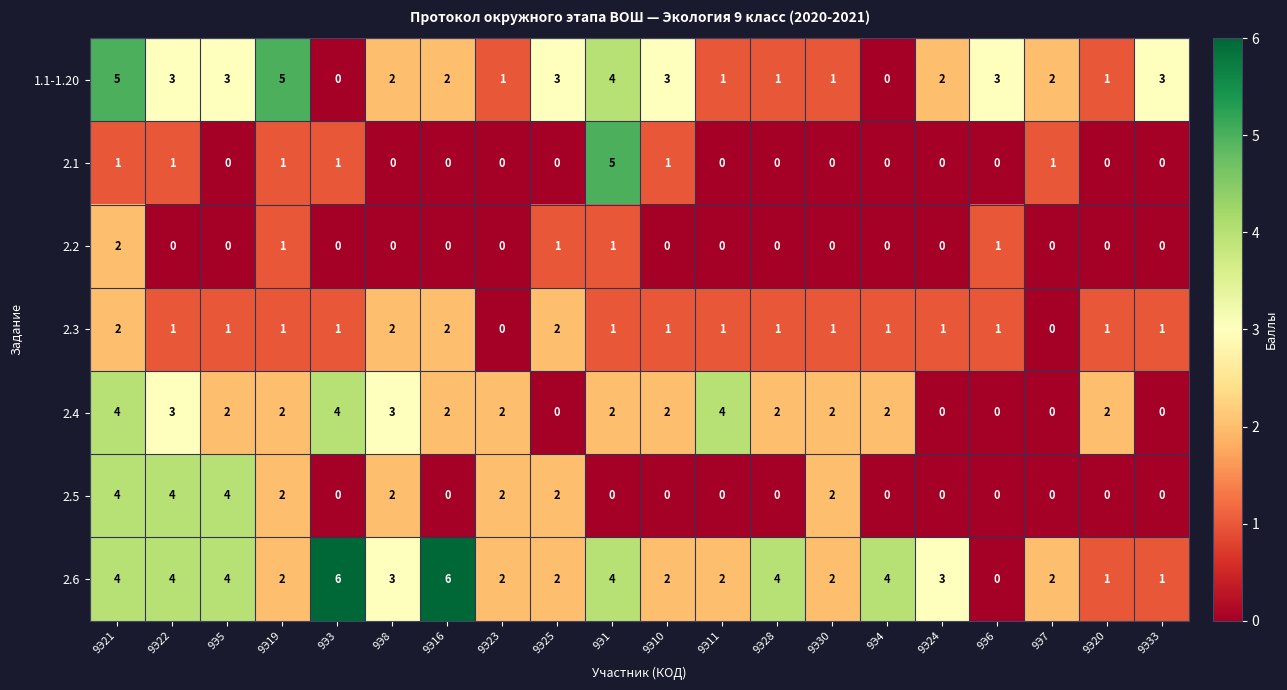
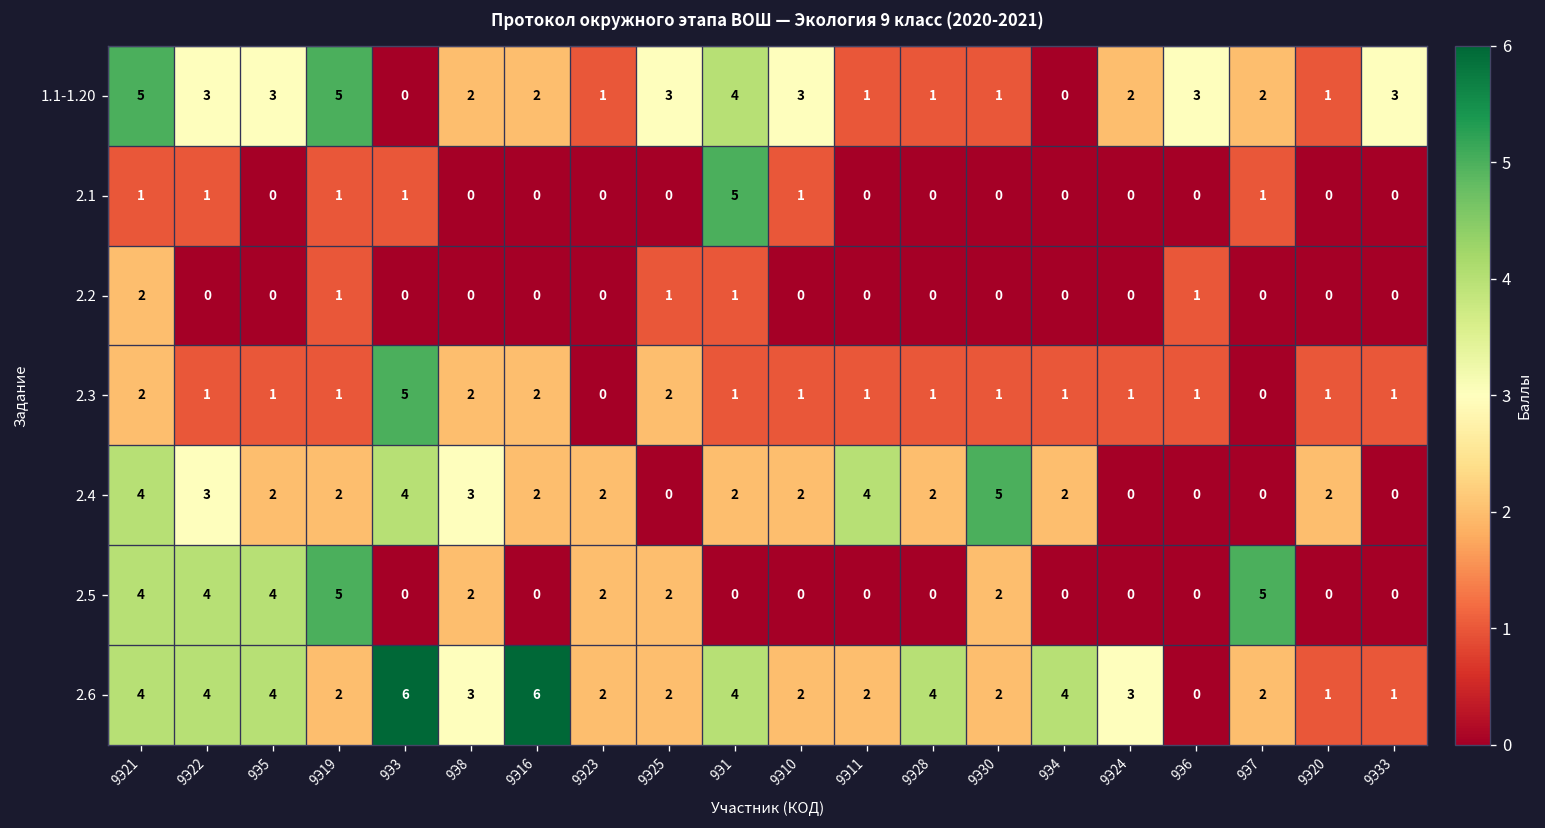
  {
    "1.1-1.20": {
      "9Э21": 5,
      "9Э22": 3,
      "9Э5": 3,
      "9Э19": 5,
      "9Э3": 0,
      "9Э8": 2,
      "9Э16": 2,
      "9Э23": 1,
      "9Э25": 3,
      "9Э1": 4,
      "9Э10": 3,
      "9Э11": 1,
      "9Э28": 1,
      "9Э30": 1,
      "9Э4": 0,
      "9Э24": 2,
      "9Э6": 3,
      "9Э7": 2,
      "9Э20": 1,
      "9Э33": 3
    },
    "2.1": {
      "9Э21": 1,
      "9Э22": 1,
      "9Э5": 0,
      "9Э19": 1,
      "9Э3": 1,
      "9Э8": 0,
      "9Э16": 0,
      "9Э23": 0,
      "9Э25": 0,
      "9Э1": 5,
      "9Э10": 1,
      "9Э11": 0,
      "9Э28": 0,
      "9Э30": 0,
      "9Э4": 0,
      "9Э24": 0,
      "9Э6": 0,
      "9Э7": 1,
      "9Э20": 0,
      "9Э33": 0
    },
    "2.2": {
      "9Э21": 2,
      "9Э22": 0,
      "9Э5": 0,
      "9Э19": 1,
      "9Э3": 0,
      "9Э8": 0,
      "9Э16": 0,
      "9Э23": 0,
      "9Э25": 1,
      "9Э1": 1,
      "9Э10": 0,
      "9Э11": 0,
      "9Э28": 0,
      "9Э30": 0,
      "9Э4": 0,
      "9Э24": 0,
      "9Э6": 1,
      "9Э7": 0,
      "9Э20": 0,
      "9Э33": 0
    },
    "2.3": {
      "9Э21": 2,
      "9Э22": 1,
      "9Э5": 1,
      "9Э19": 1,
-     "9Э3": 1,
+     "9Э3": 5,
      "9Э8": 2,
      "9Э16": 2,
      "9Э23": 0,
      "9Э25": 2,
      "9Э1": 1,
      "9Э10": 1,
      "9Э11": 1,
      "9Э28": 1,
      "9Э30": 1,
      "9Э4": 1,
      "9Э24": 1,
      "9Э6": 1,
      "9Э7": 0,
      "9Э20": 1,
      "9Э33": 1
    },
    "2.4": {
      "9Э21": 4,
      "9Э22": 3,
      "9Э5": 2,
      "9Э19": 2,
      "9Э3": 4,
      "9Э8": 3,
      "9Э16": 2,
      "9Э23": 2,
      "9Э25": 0,
      "9Э1": 2,
      "9Э10": 2,
      "9Э11": 4,
      "9Э28": 2,
-     "9Э30": 2,
+     "9Э30": 5,
      "9Э4": 2,
      "9Э24": 0,
      "9Э6": 0,
      "9Э7": 0,
      "9Э20": 2,
      "9Э33": 0
    },
    "2.5": {
      "9Э21": 4,
      "9Э22": 4,
      "9Э5": 4,
-     "9Э19": 2,
+     "9Э19": 5,
      "9Э3": 0,
      "9Э8": 2,
      "9Э16": 0,
      "9Э23": 2,
      "9Э25": 2,
      "9Э1": 0,
      "9Э10": 0,
      "9Э11": 0,
      "9Э28": 0,
      "9Э30": 2,
      "9Э4": 0,
      "9Э24": 0,
      "9Э6": 0,
-     "9Э7": 0,
+     "9Э7": 5,
      "9Э20": 0,
      "9Э33": 0
    },
    "2.6": {
      "9Э21": 4,
      "9Э22": 4,
      "9Э5": 4,
      "9Э19": 2,
      "9Э3": 6,
      "9Э8": 3,
      "9Э16": 6,
      "9Э23": 2,
      "9Э25": 2,
      "9Э1": 4,
      "9Э10": 2,
      "9Э11": 2,
      "9Э28": 4,
      "9Э30": 2,
      "9Э4": 4,
      "9Э24": 3,
      "9Э6": 0,
      "9Э7": 2,
      "9Э20": 1,
      "9Э33": 1
    }
  }
